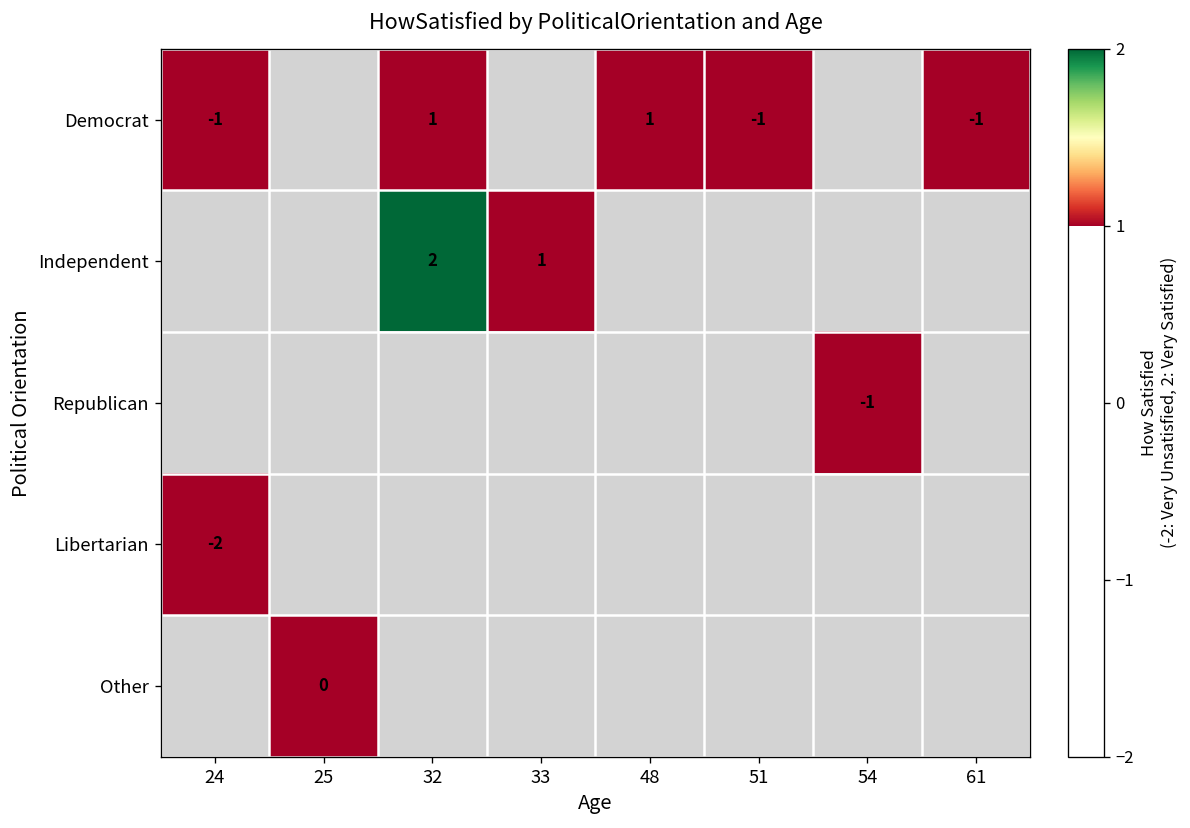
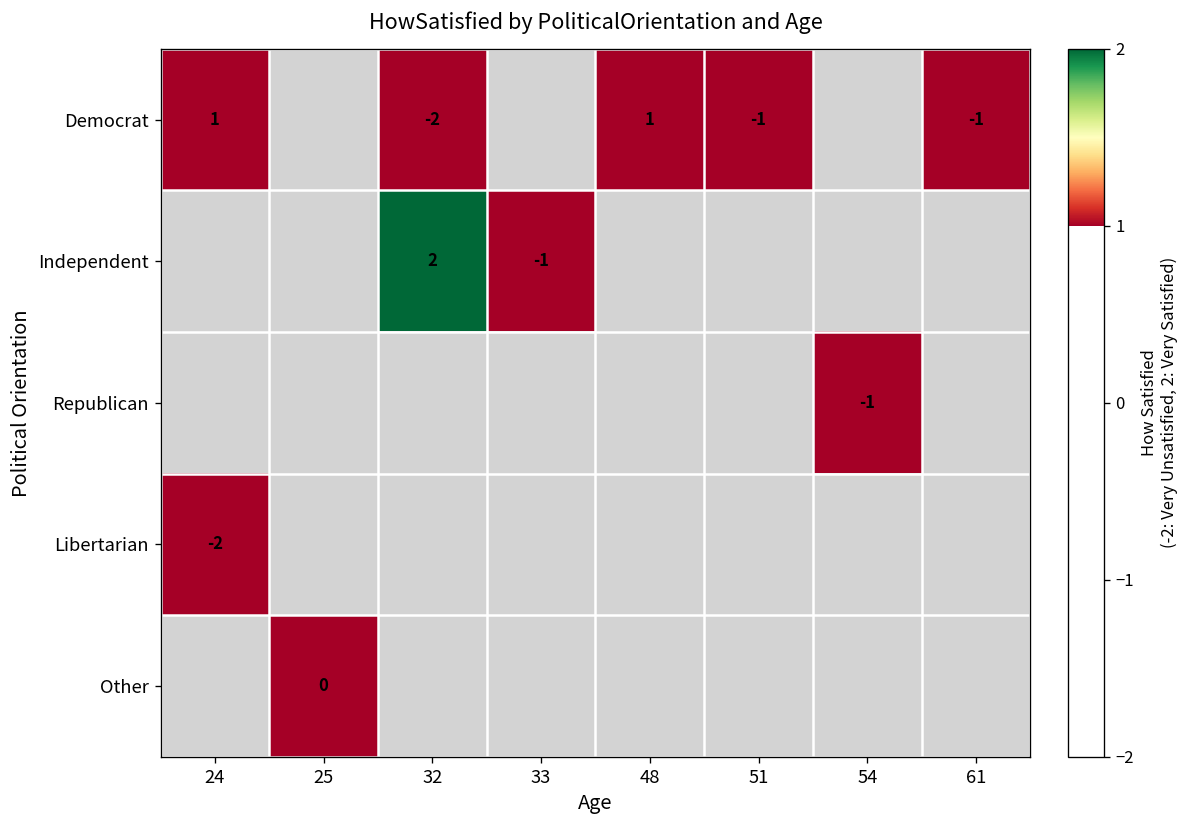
  {
    "Democrat": {
-     "24": -1,
-     "32": 1,
+     "24": 1,
+     "32": -2,
      "48": 1,
      "51": -1,
      "61": -1
    },
    "Independent": {
      "32": 2,
-     "33": 1
+     "33": -1
    },
    "Republican": {
      "54": -1
    },
    "Libertarian": {
      "24": -2
    },
    "Other": {
      "25": 0
    }
  }
